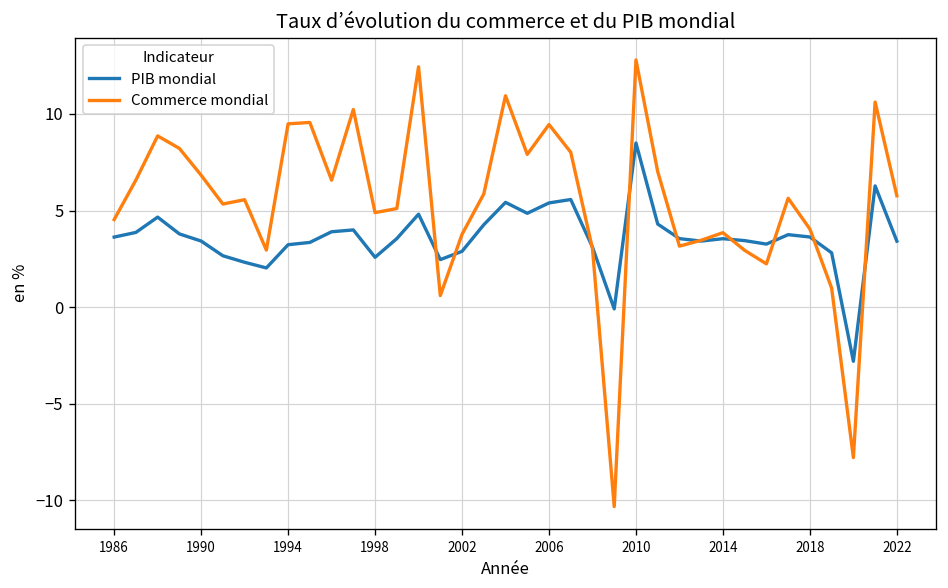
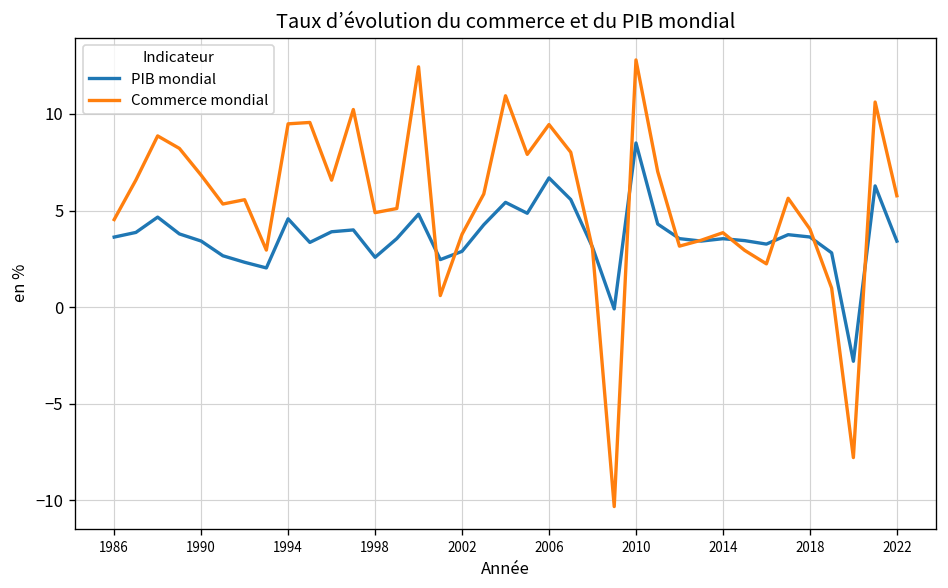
  {
    "PIB mondial": {
      "1986": 3.6,
      "1990": 3.4,
-     "1994": 3.2,
+     "1994": 4.6,
      "1998": 2.6,
      "2002": 2.9,
-     "2006": 5.4,
+     "2006": 6.7,
      "2010": 8.5,
      "2014": 3.5,
      "2018": 3.6,
      "2022": 3.4
    },
    "Commerce mondial": {
      "1986": 4.5,
      "1990": 6.8,
      "1994": 9.5,
      "1998": 4.9,
      "2002": 3.8,
      "2006": 9.5,
      "2010": 12.8,
      "2014": 3.9,
      "2018": 4.0,
      "2022": 5.8
    }
  }
